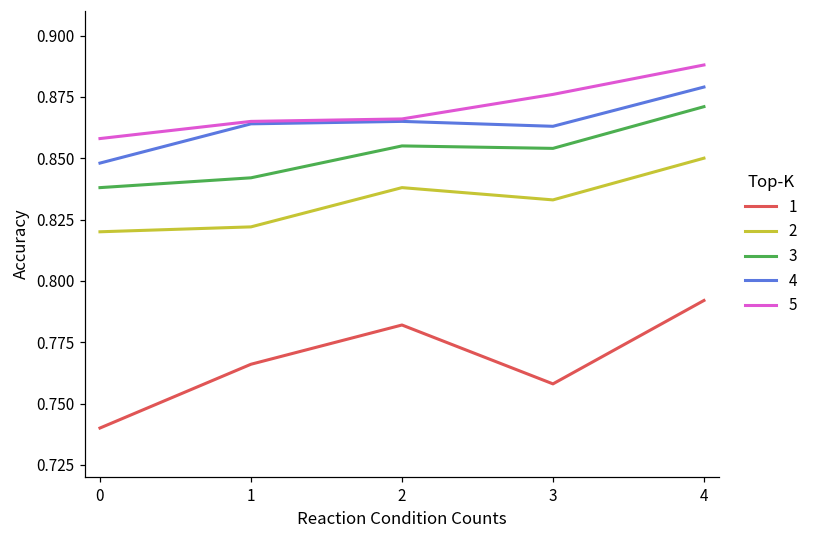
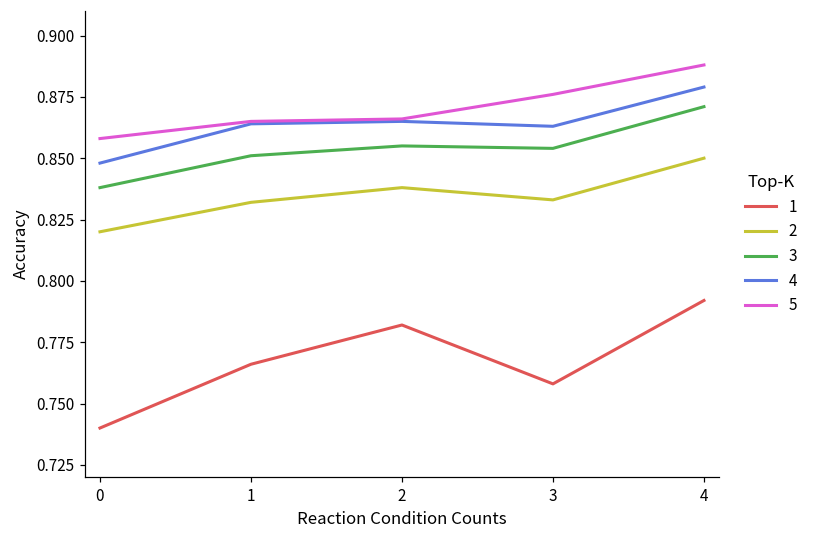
  {
    "1": {
      "0": 0.740,
      "1": 0.766,
      "2": 0.782,
      "3": 0.758,
      "4": 0.792
    },
    "2": {
      "0": 0.820,
-     "1": 0.822,
+     "1": 0.832,
      "2": 0.838,
      "3": 0.833,
      "4": 0.850
    },
    "3": {
      "0": 0.838,
-     "1": 0.842,
+     "1": 0.851,
      "2": 0.855,
      "3": 0.854,
      "4": 0.871
    },
    "4": {
      "0": 0.848,
      "3": 0.863,
      "4": 0.879
    },
    "5": {
      "0": 0.858,
      "3": 0.876,
      "4": 0.888
    }
  }
